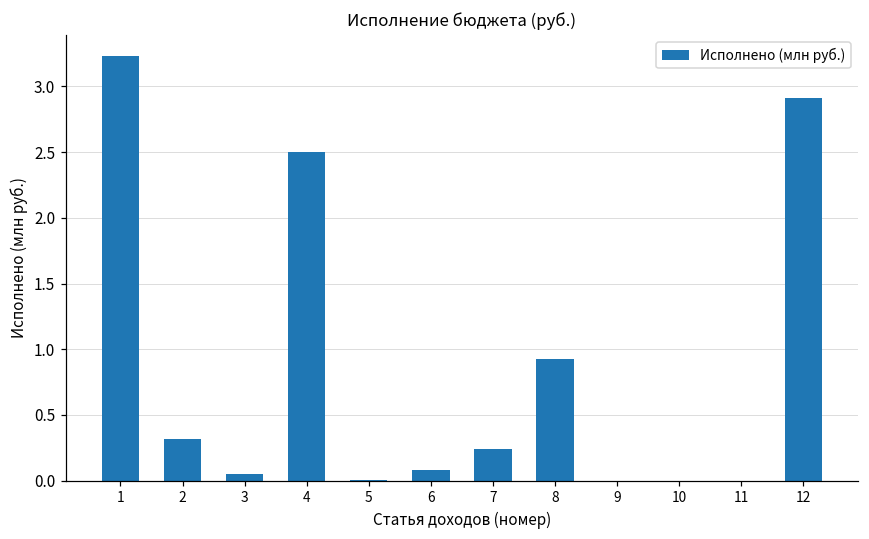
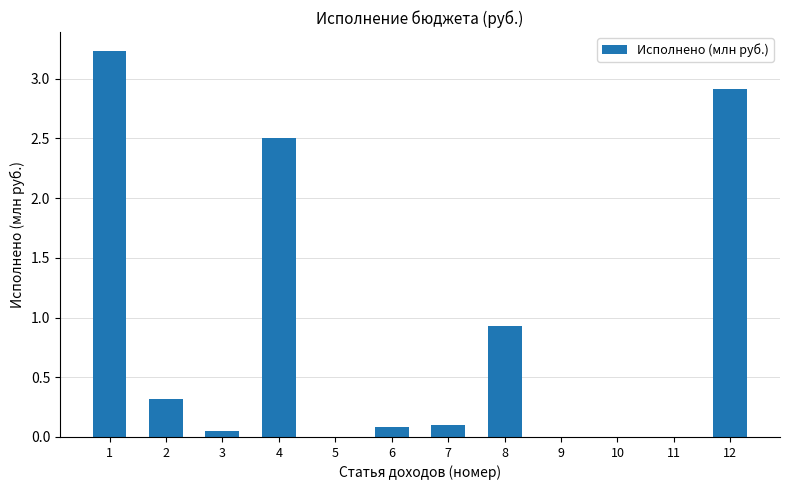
  {
    "1": 3.23,
    "2": 0.31,
    "3": 0.05,
    "4": 2.50,
    "6": 0.08,
-   "7": 0.24,
+   "7": 0.10,
    "8": 0.93,
    "11": 0.00,
    "12": 2.91
  }
